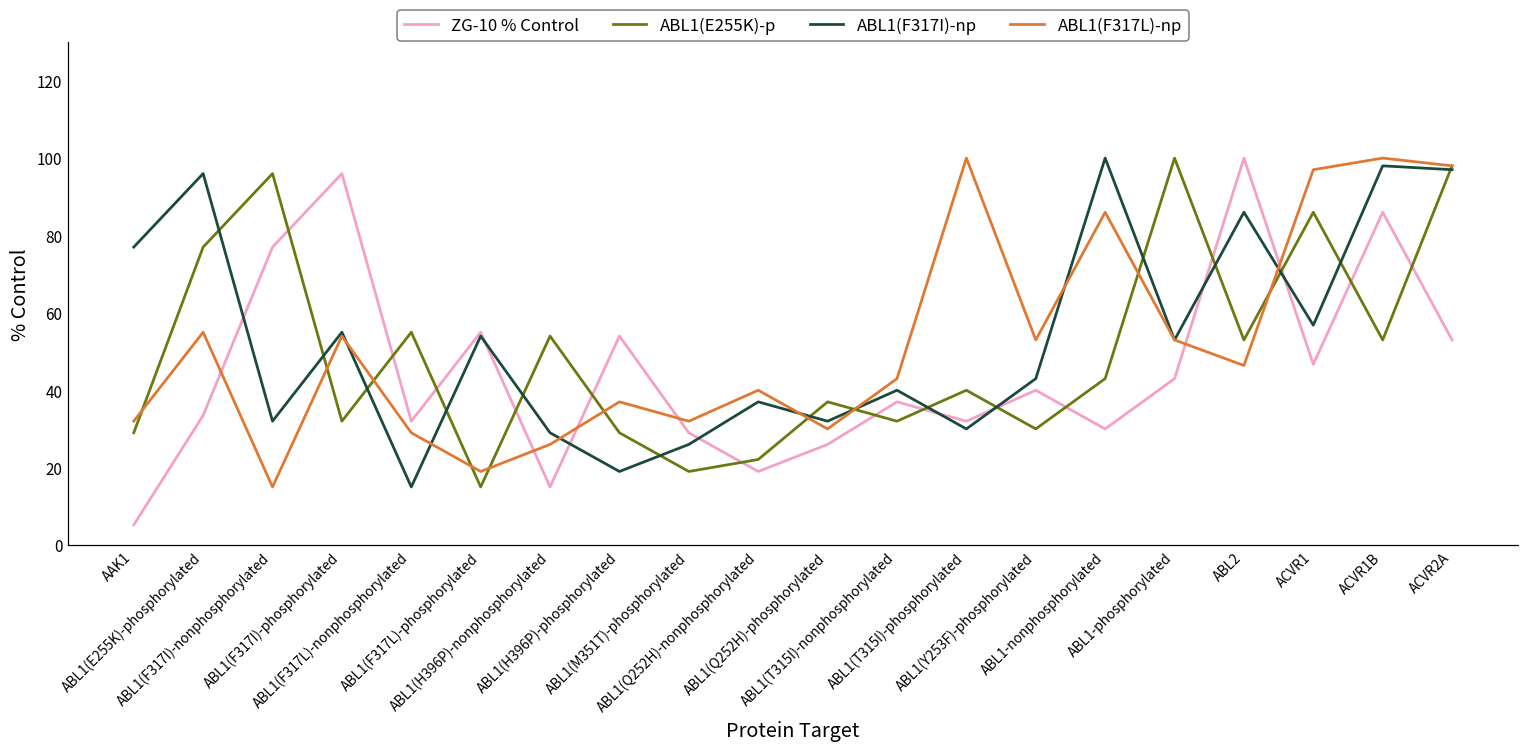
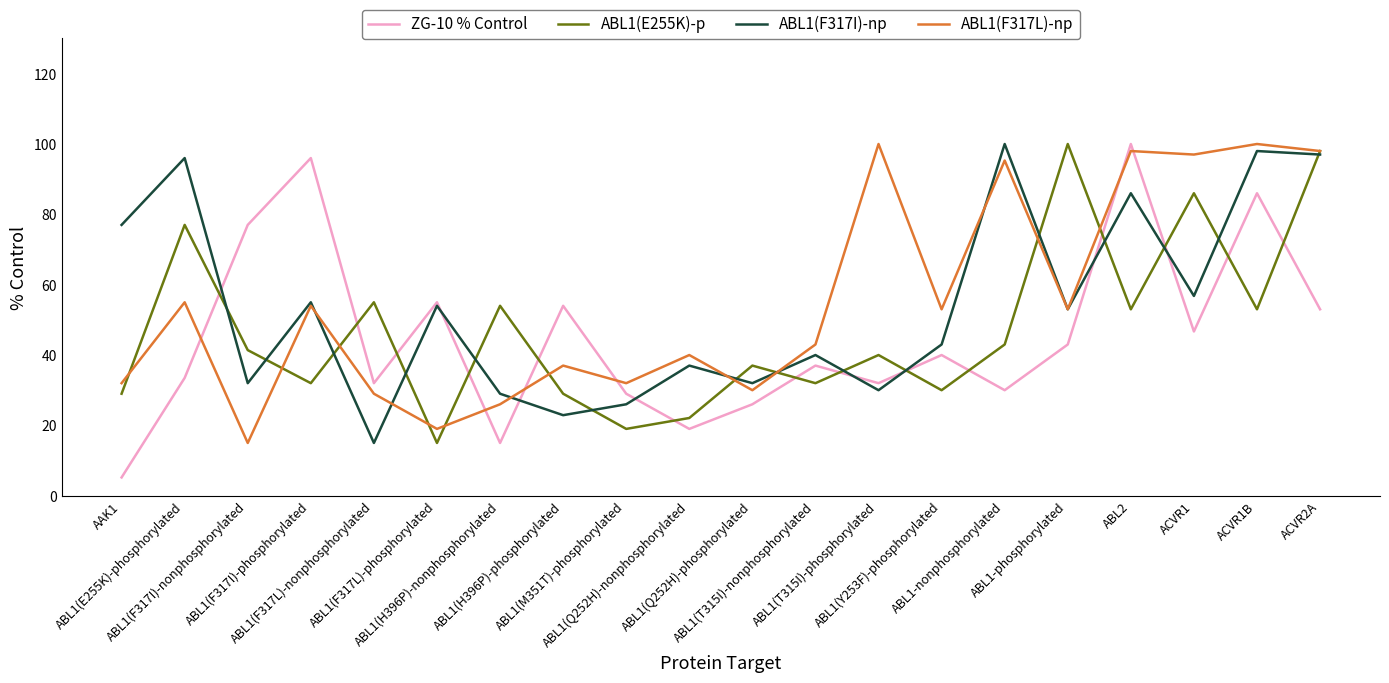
  {
    "ZG-10 % Control": {
      "AAK1": 5,
      "ABL1(E255K)-phosphorylated": 34,
      "ABL1(F317I)-nonphosphorylated": 77,
      "ABL1(F317I)-phosphorylated": 96,
      "ABL1(F317L)-nonphosphorylated": 32,
      "ABL1(F317L)-phosphorylated": 55,
      "ABL1(H396P)-nonphosphorylated": 15,
      "ABL1(H396P)-phosphorylated": 54,
      "ABL1(M351T)-phosphorylated": 29,
      "ABL1(Q252H)-nonphosphorylated": 19,
      "ABL1(Q252H)-phosphorylated": 26,
      "ABL1(T315I)-nonphosphorylated": 37,
      "ABL1(T315I)-phosphorylated": 32,
      "ABL1(Y253F)-phosphorylated": 40,
      "ABL1-nonphosphorylated": 30,
      "ABL1-phosphorylated": 43,
      "ABL2": 100,
      "ACVR1": 47,
      "ACVR1B": 86,
      "ACVR2A": 53
    },
    "ABL1(E255K)-p": {
      "AAK1": 29,
      "ABL1(E255K)-phosphorylated": 77,
-     "ABL1(F317I)-nonphosphorylated": 96,
+     "ABL1(F317I)-nonphosphorylated": 41,
      "ABL1(F317I)-phosphorylated": 32,
      "ABL1(F317L)-nonphosphorylated": 55,
      "ABL1(F317L)-phosphorylated": 15,
      "ABL1(H396P)-nonphosphorylated": 54,
      "ABL1(H396P)-phosphorylated": 29,
      "ABL1(M351T)-phosphorylated": 19,
      "ABL1(Q252H)-nonphosphorylated": 22,
      "ABL1(Q252H)-phosphorylated": 37,
      "ABL1(T315I)-nonphosphorylated": 32,
      "ABL1(T315I)-phosphorylated": 40,
      "ABL1(Y253F)-phosphorylated": 30,
      "ABL1-nonphosphorylated": 43,
      "ABL1-phosphorylated": 100,
      "ABL2": 53,
      "ACVR1": 86,
      "ACVR1B": 53
    },
    "ABL1(F317I)-np": {
      "AAK1": 77,
      "ABL1(E255K)-phosphorylated": 96,
      "ABL1(F317I)-nonphosphorylated": 32,
      "ABL1(F317I)-phosphorylated": 55,
      "ABL1(F317L)-nonphosphorylated": 15,
      "ABL1(F317L)-phosphorylated": 54,
      "ABL1(H396P)-nonphosphorylated": 29,
-     "ABL1(H396P)-phosphorylated": 19,
+     "ABL1(H396P)-phosphorylated": 23,
      "ABL1(M351T)-phosphorylated": 26,
      "ABL1(Q252H)-nonphosphorylated": 37,
      "ABL1(Q252H)-phosphorylated": 32,
      "ABL1(T315I)-nonphosphorylated": 40,
      "ABL1(T315I)-phosphorylated": 30,
      "ABL1(Y253F)-phosphorylated": 43,
      "ABL1-nonphosphorylated": 100,
      "ABL2": 86,
      "ACVR1": 57,
      "ACVR1B": 98,
      "ACVR2A": 97
    },
    "ABL1(F317L)-np": {
      "AAK1": 32,
      "ABL1(E255K)-phosphorylated": 55,
      "ABL1(F317I)-nonphosphorylated": 15,
      "ABL1(F317I)-phosphorylated": 54,
      "ABL1(F317L)-nonphosphorylated": 29,
      "ABL1(F317L)-phosphorylated": 19,
      "ABL1(H396P)-nonphosphorylated": 26,
      "ABL1(H396P)-phosphorylated": 37,
      "ABL1(M351T)-phosphorylated": 32,
      "ABL1(Q252H)-nonphosphorylated": 40,
      "ABL1(Q252H)-phosphorylated": 30,
      "ABL1(T315I)-nonphosphorylated": 43,
      "ABL1(T315I)-phosphorylated": 100,
      "ABL1(Y253F)-phosphorylated": 53,
-     "ABL1-nonphosphorylated": 86,
-     "ABL2": 46,
+     "ABL1-nonphosphorylated": 95,
+     "ABL2": 98,
      "ACVR1": 97,
      "ACVR1B": 100
    }
  }
